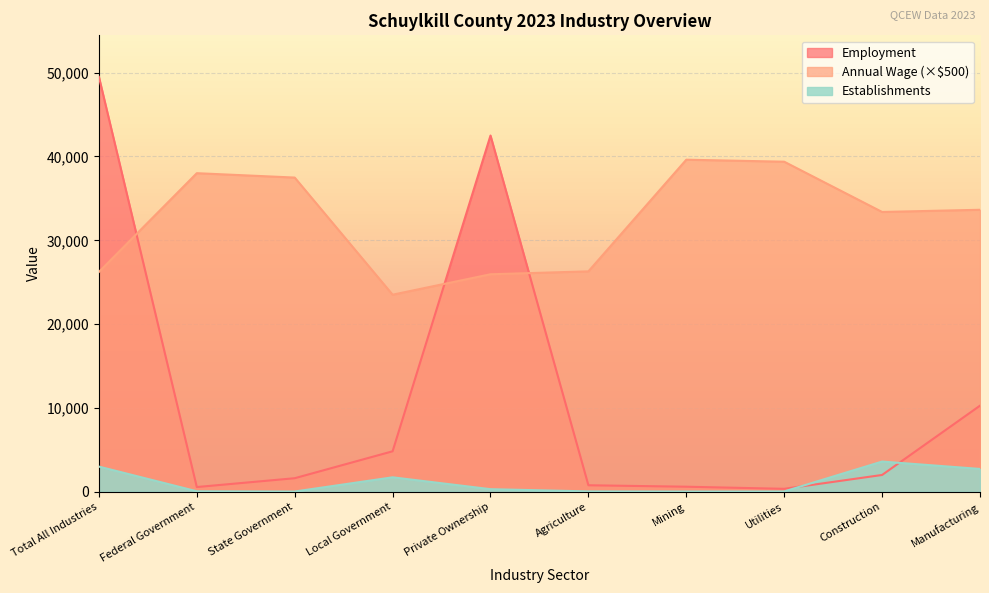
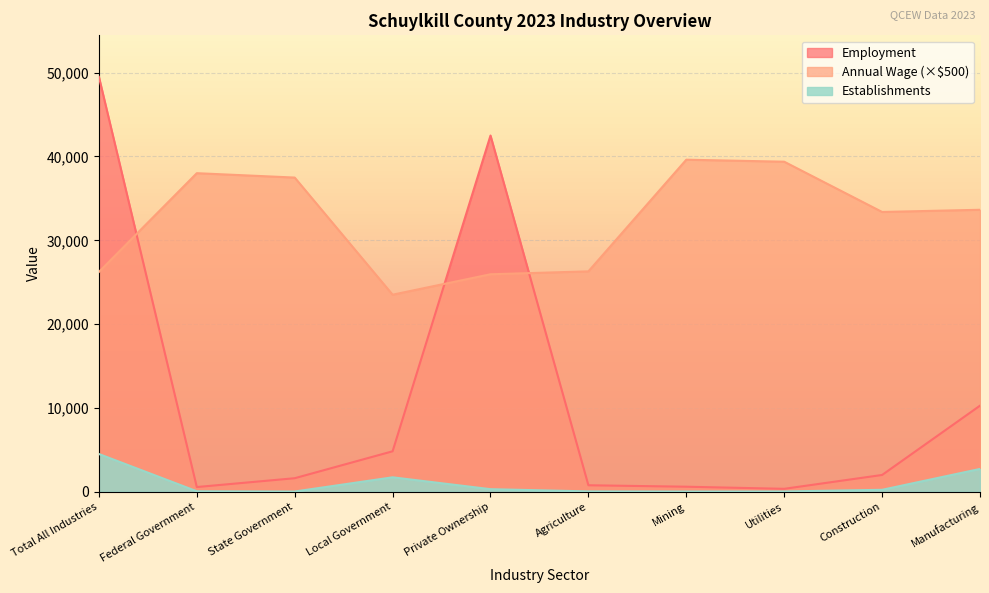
  {
    "Establishments": {
-     "Total All Industries": "3,000",
+     "Total All Industries": "5,000",
      "Federal Government": "0",
      "State Government": "0",
      "Local Government": "2,000",
      "Private Ownership": "0",
      "Agriculture": "0",
      "Mining": "0",
      "Utilities": "0",
-     "Construction": "4,000",
+     "Construction": "0",
      "Manufacturing": "3,000"
    }
  }
